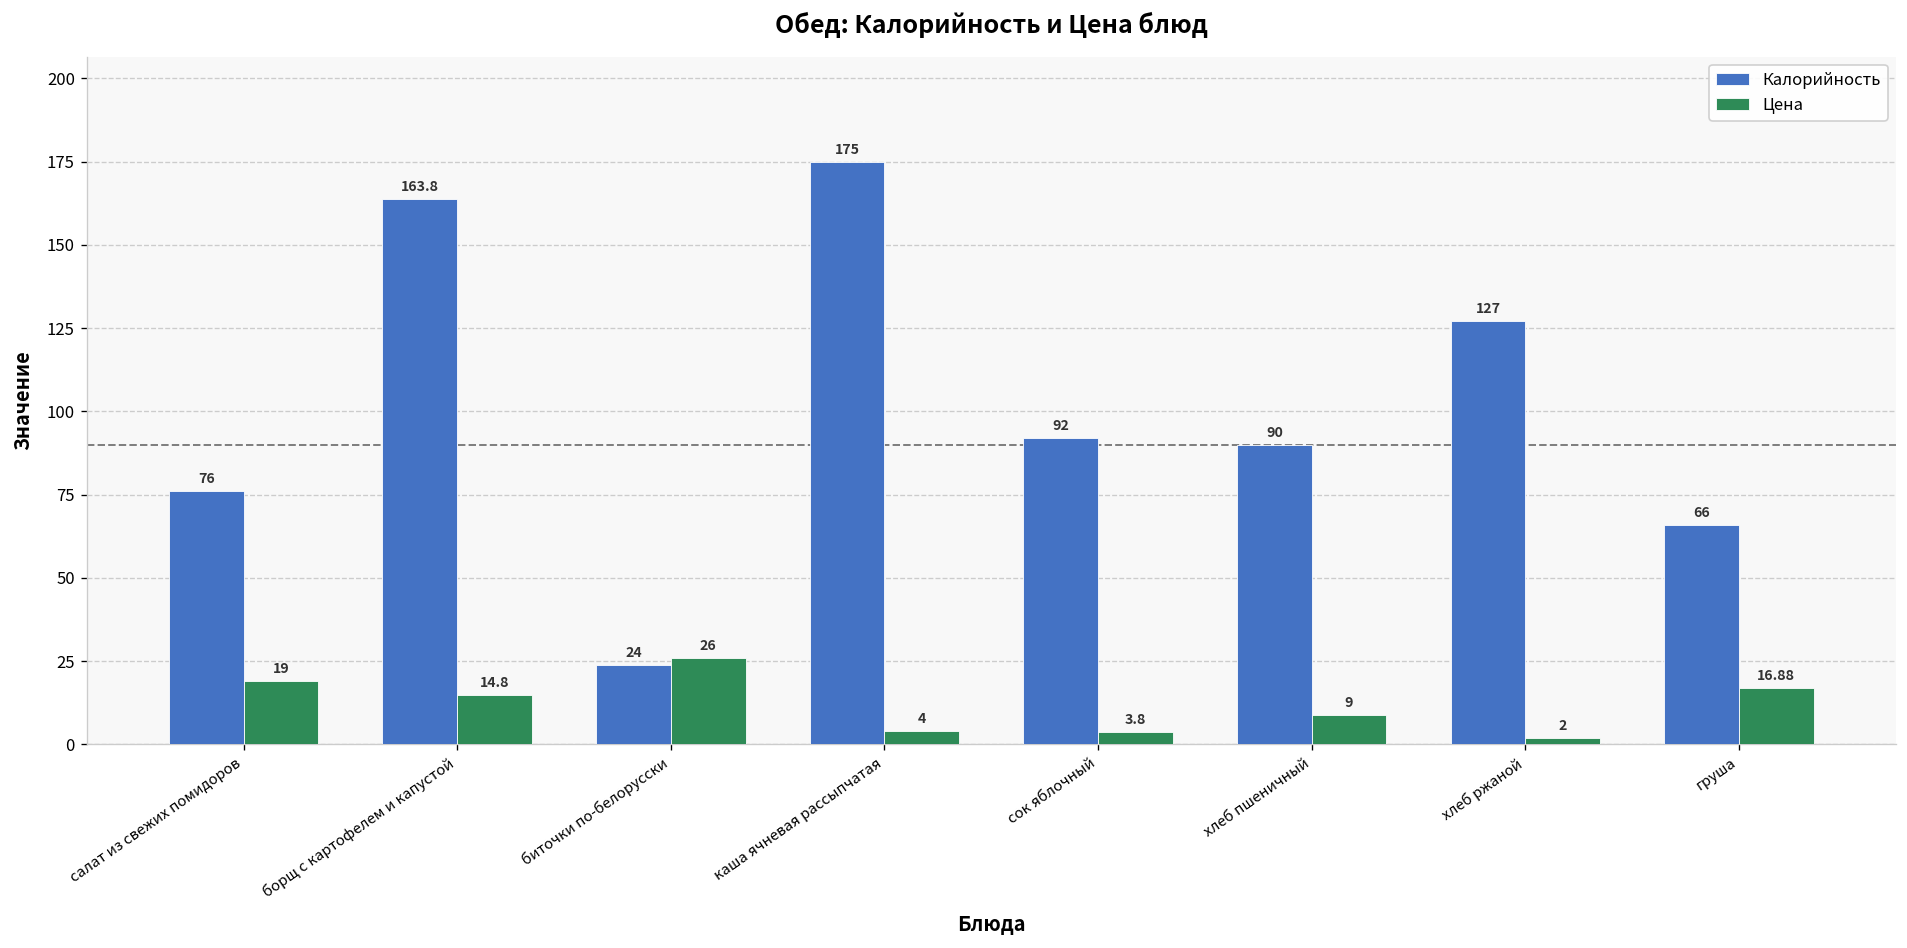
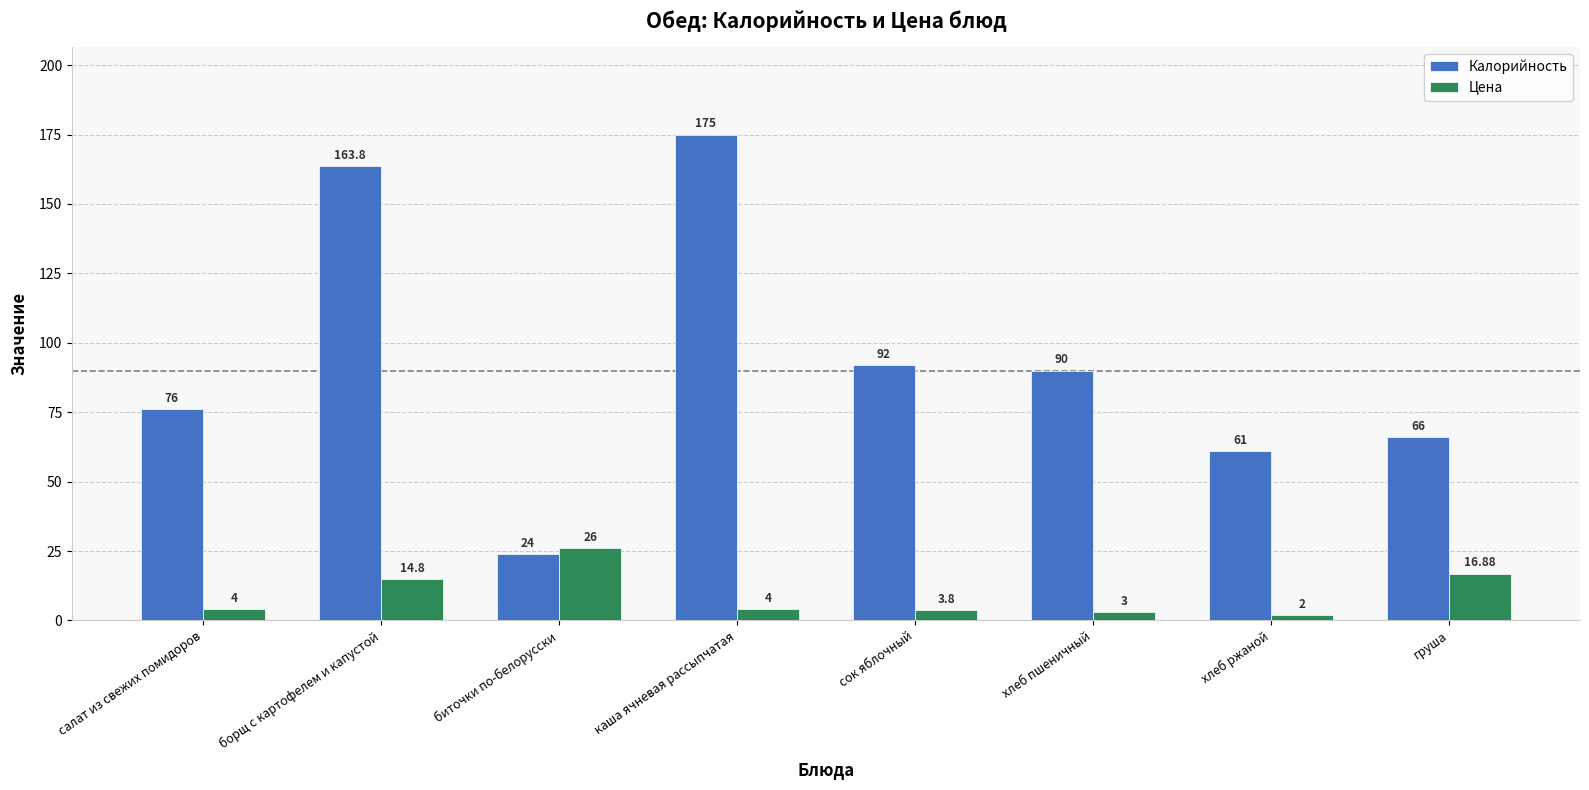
  {
    "Калорийность": {
      "салат из свежих помидоров": 76,
      "борщ с картофелем и капустой": 163.8,
      "биточки по-белорусски": 24,
      "каша ячневая рассыпчатая": 175,
      "сок яблочный": 92,
      "хлеб пшеничный": 90,
-     "хлеб ржаной": 127,
+     "хлеб ржаной": 61,
      "груша": 66
    },
    "Цена": {
-     "салат из свежих помидоров": 19,
+     "салат из свежих помидоров": 4,
      "борщ с картофелем и капустой": 14.8,
      "биточки по-белорусски": 26,
      "каша ячневая рассыпчатая": 4,
      "сок яблочный": 3.8,
-     "хлеб пшеничный": 9,
+     "хлеб пшеничный": 3,
      "хлеб ржаной": 2,
      "груша": 16.88
    }
  }
